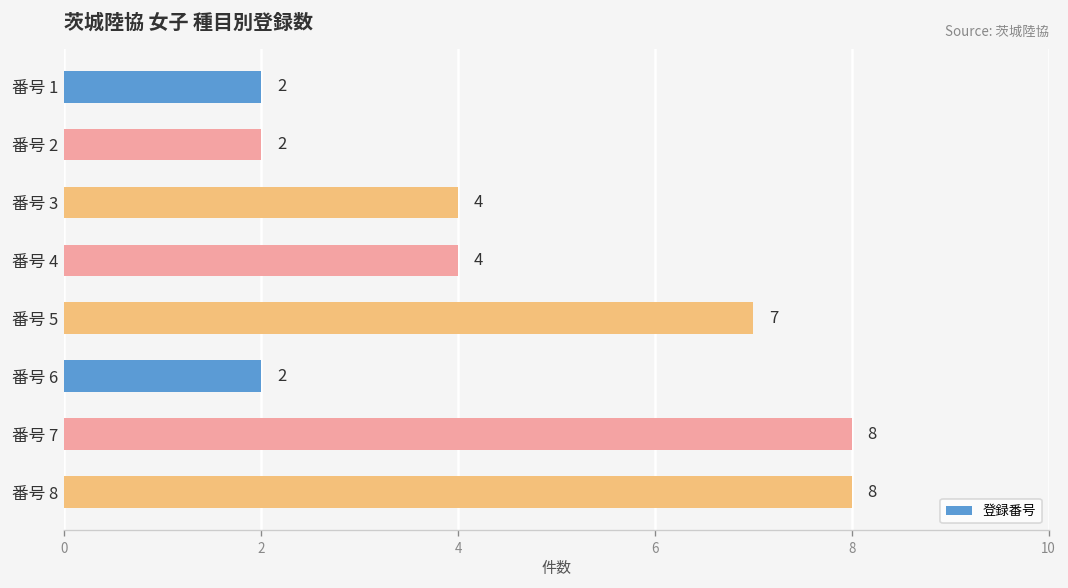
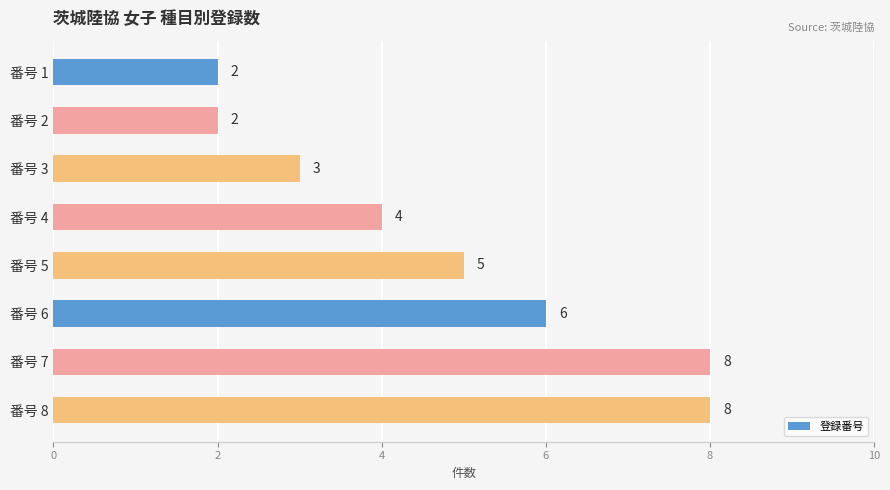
  {
    "番号 1": 2,
    "番号 2": 2,
-   "番号 3": 4,
+   "番号 3": 3,
    "番号 4": 4,
-   "番号 5": 7,
-   "番号 6": 2,
+   "番号 5": 5,
+   "番号 6": 6,
    "番号 7": 8,
    "番号 8": 8
  }
